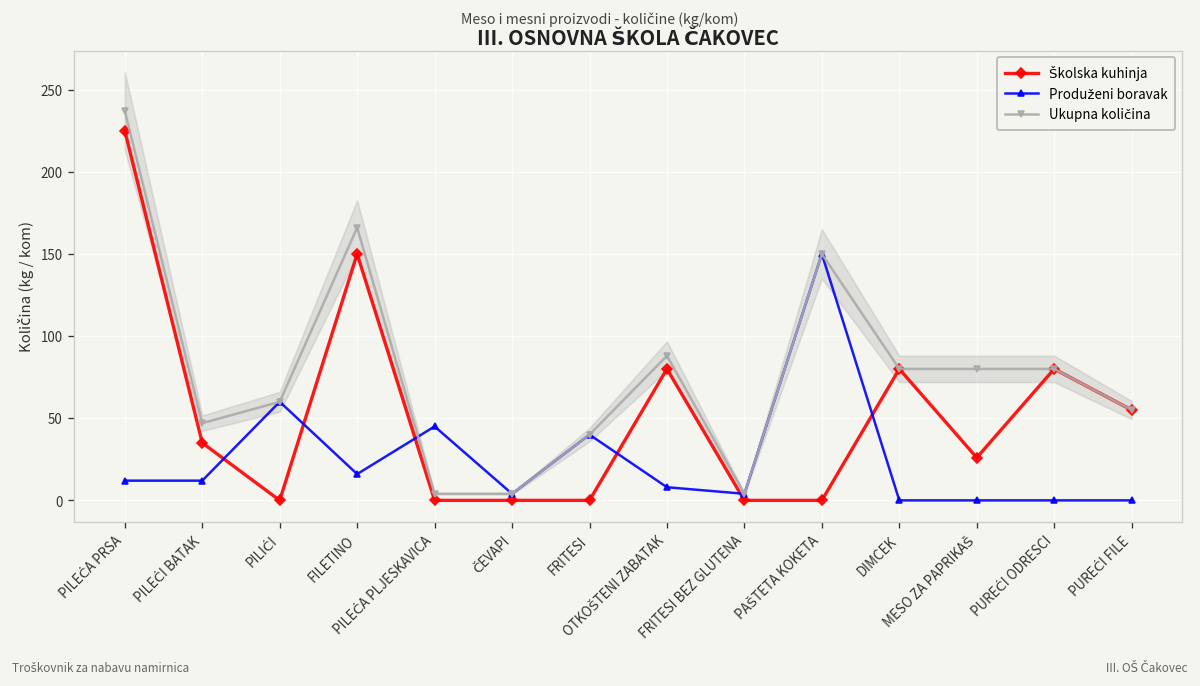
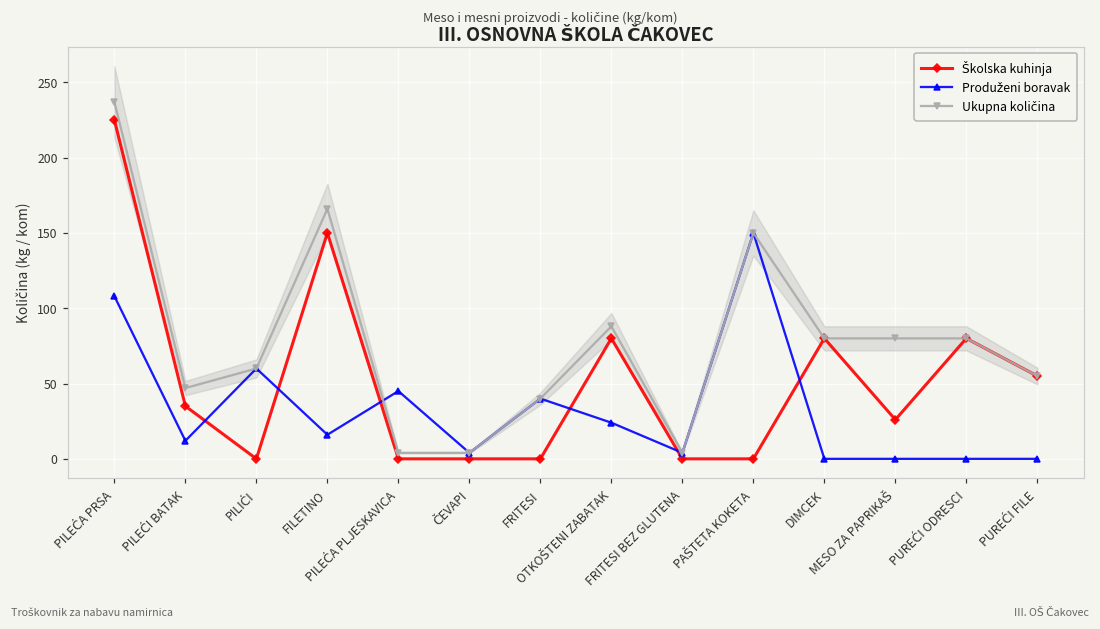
  {
    "Školska kuhinja": {
      "PILEĆA PRSA": 225,
      "PILEĆI BATAK": 35,
      "PILIĆI": 0,
      "FILETINO": 150,
      "PILEĆA PLJESKAVICA": 0,
      "ČEVAPI": 0,
      "FRITESI": 0,
      "OTKOŠTENI ZABATAK": 80,
      "FRITESI BEZ GLUTENA": 0,
      "PAŠTETA KOKETA": 0,
      "MESO ZA PAPRIKAŠ": 26
    },
    "Produženi boravak": {
-     "PILEĆA PRSA": 12,
+     "PILEĆA PRSA": 108,
      "PILEĆI BATAK": 12,
      "FILETINO": 16,
      "PILEĆA PLJESKAVICA": 45,
-     "OTKOŠTENI ZABATAK": 8,
+     "OTKOŠTENI ZABATAK": 24,
      "DIMCEK": 0,
      "MESO ZA PAPRIKAŠ": 0,
      "PUREĆI ODRESCI": 0,
      "PUREĆI FILE": 0
    }
  }
